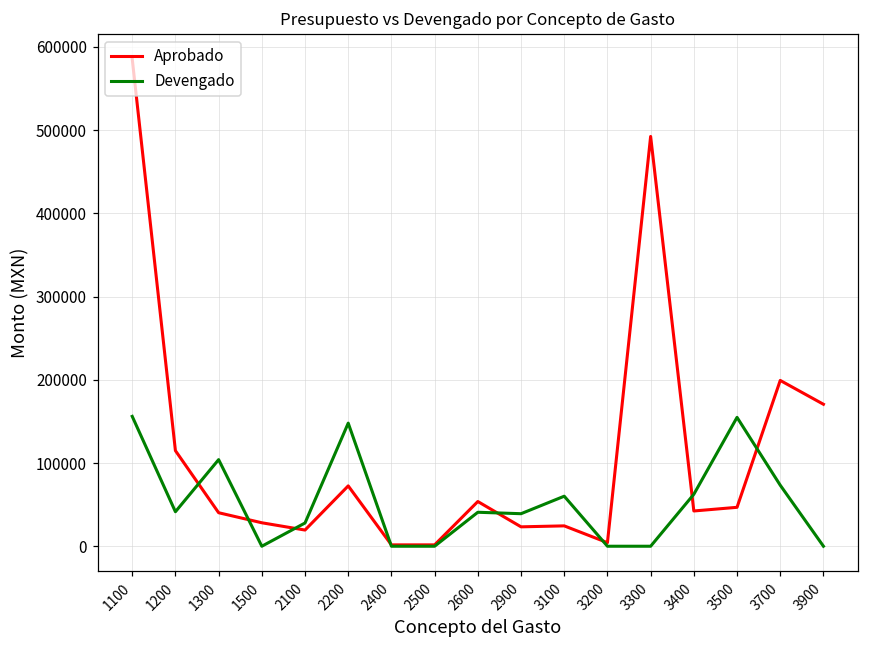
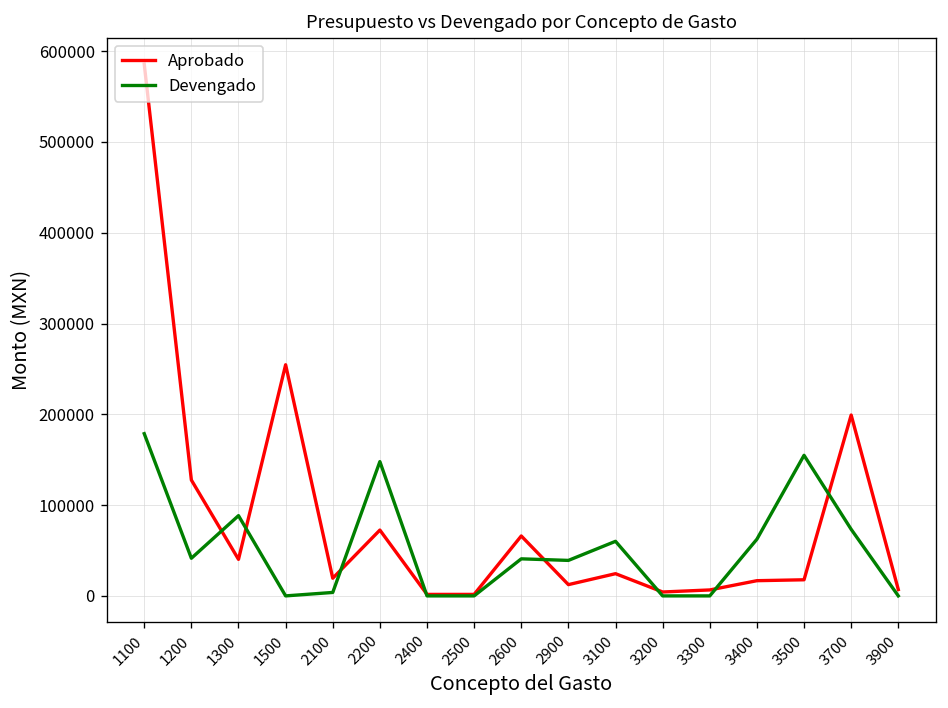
  {
    "Aprobado": {
-     "1200": 110000,
+     "1200": 130000,
      "1300": 40000,
-     "1500": 30000,
+     "1500": 250000,
      "2100": 20000,
      "2200": 70000,
-     "2600": 50000,
-     "2900": 20000,
+     "2600": 70000,
+     "2900": 10000,
      "3100": 20000,
      "3200": 0,
-     "3300": 490000,
-     "3400": 40000,
-     "3500": 50000,
+     "3300": 10000,
+     "3400": 20000,
+     "3500": 20000,
      "3700": 200000,
-     "3900": 170000
+     "3900": 10000
    },
    "Devengado": {
-     "1100": 160000,
+     "1100": 180000,
      "1200": 40000,
-     "1300": 100000,
+     "1300": 90000,
      "1500": 0,
-     "2100": 30000,
+     "2100": 0,
      "2200": 150000,
      "2600": 40000,
      "2900": 40000,
      "3100": 60000,
      "3200": 0,
      "3300": 0,
      "3400": 60000,
      "3500": 150000,
      "3700": 70000,
      "3900": 0
    }
  }
